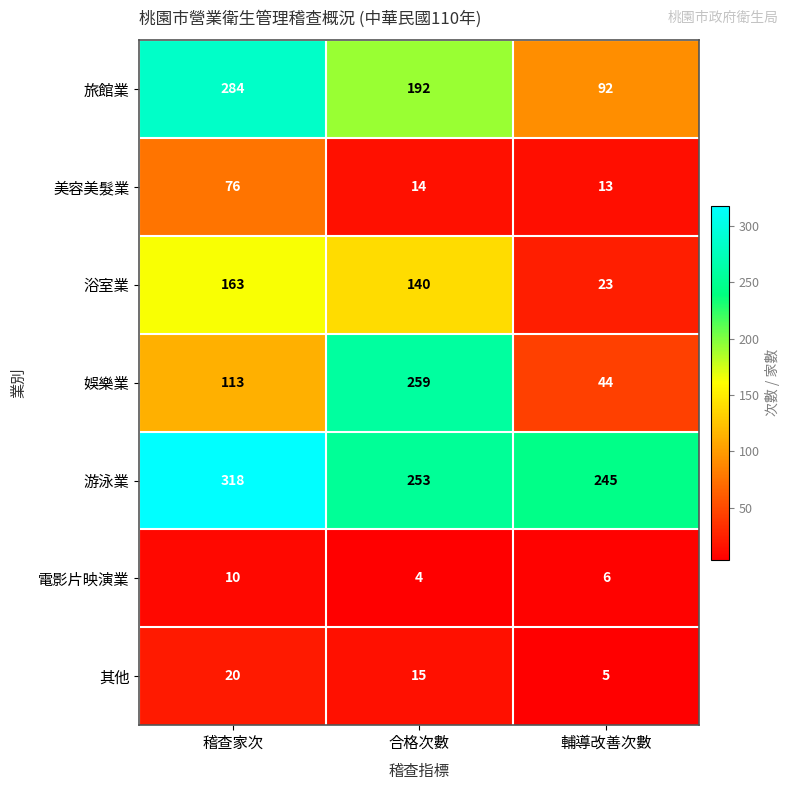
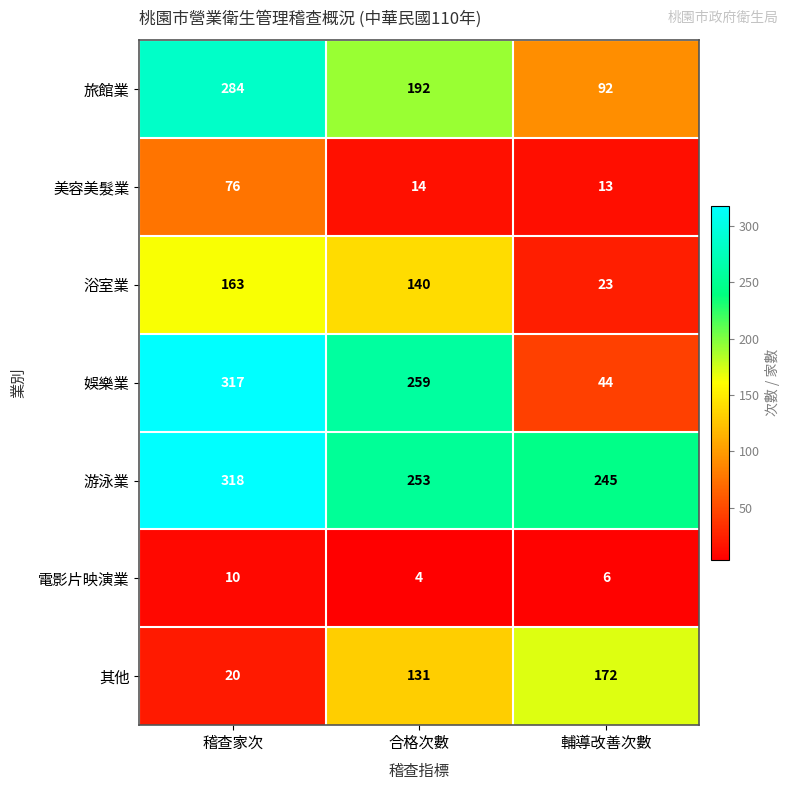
  {
    "旅館業": {
      "稽查家次": 284,
      "合格次數": 192,
      "輔導改善次數": 92
    },
    "美容美髮業": {
      "稽查家次": 76,
      "合格次數": 14,
      "輔導改善次數": 13
    },
    "浴室業": {
      "稽查家次": 163,
      "合格次數": 140,
      "輔導改善次數": 23
    },
    "娛樂業": {
-     "稽查家次": 113,
+     "稽查家次": 317,
      "合格次數": 259,
      "輔導改善次數": 44
    },
    "游泳業": {
      "稽查家次": 318,
      "合格次數": 253,
      "輔導改善次數": 245
    },
    "電影片映演業": {
      "稽查家次": 10,
      "合格次數": 4,
      "輔導改善次數": 6
    },
    "其他": {
      "稽查家次": 20,
-     "合格次數": 15,
-     "輔導改善次數": 5
+     "合格次數": 131,
+     "輔導改善次數": 172
    }
  }
